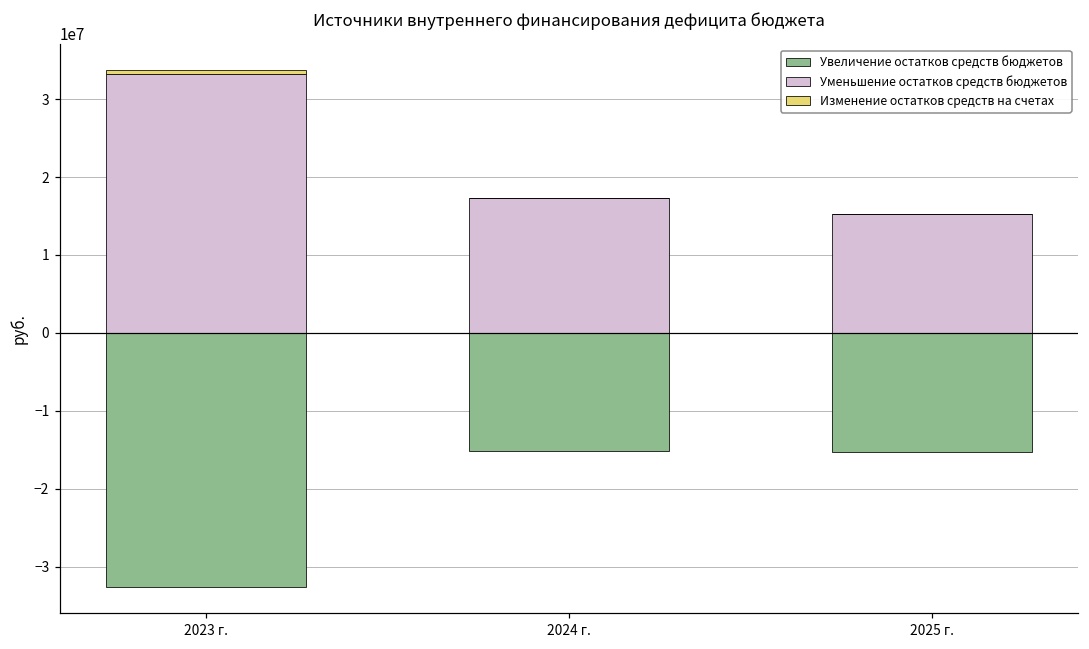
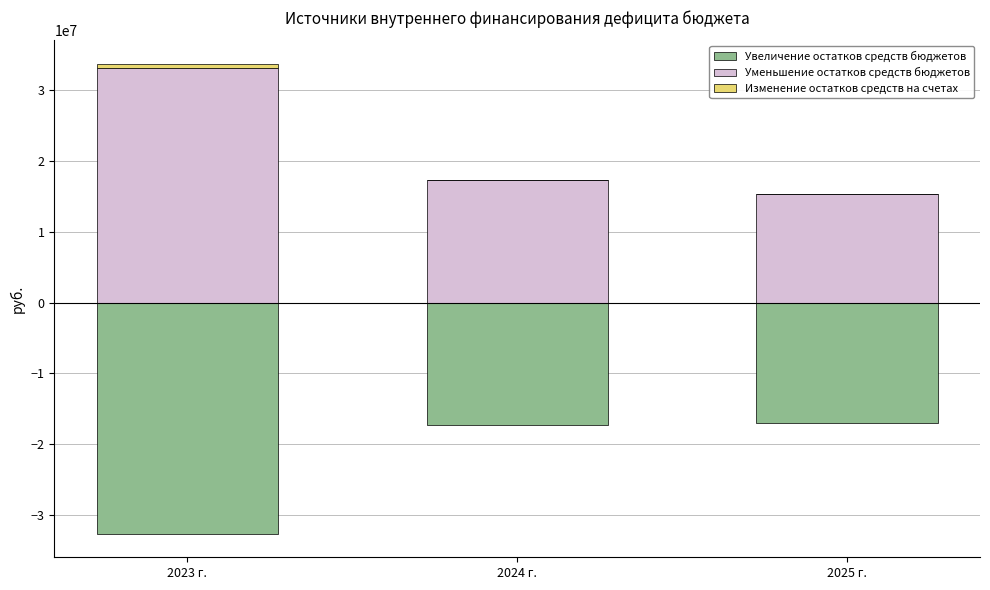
  {
    "Увеличение остатков средств бюджетов": {
      "2023 г.": -33000000,
-     "2024 г.": -15000000,
-     "2025 г.": -15000000
+     "2024 г.": -17000000,
+     "2025 г.": -17000000
    },
    "Уменьшение остатков средств бюджетов": {
      "2023 г.": 33000000,
      "2024 г.": 17000000,
      "2025 г.": 15000000
    },
    "Изменение остатков средств на счетах": {
      "2023 г.": 1000000,
      "2024 г.": 0,
      "2025 г.": 0
    }
  }
